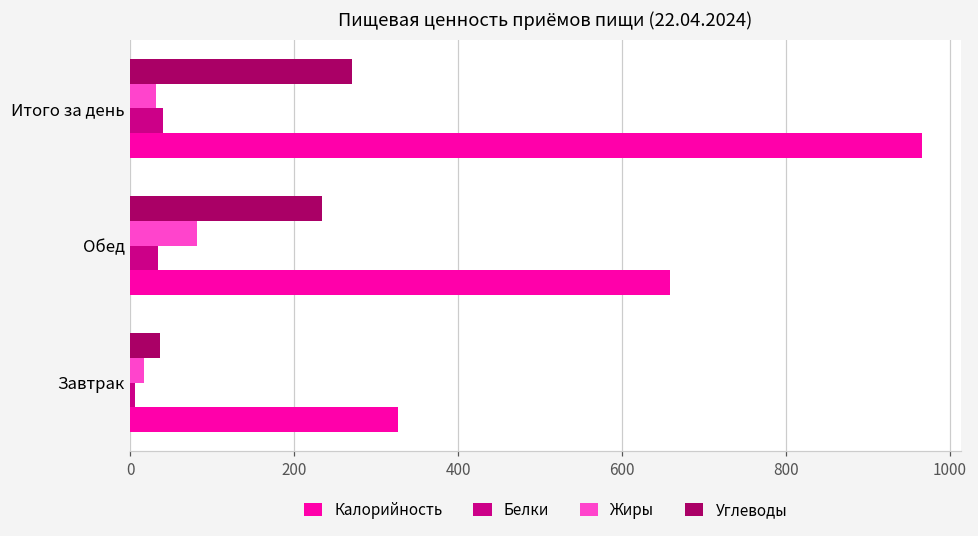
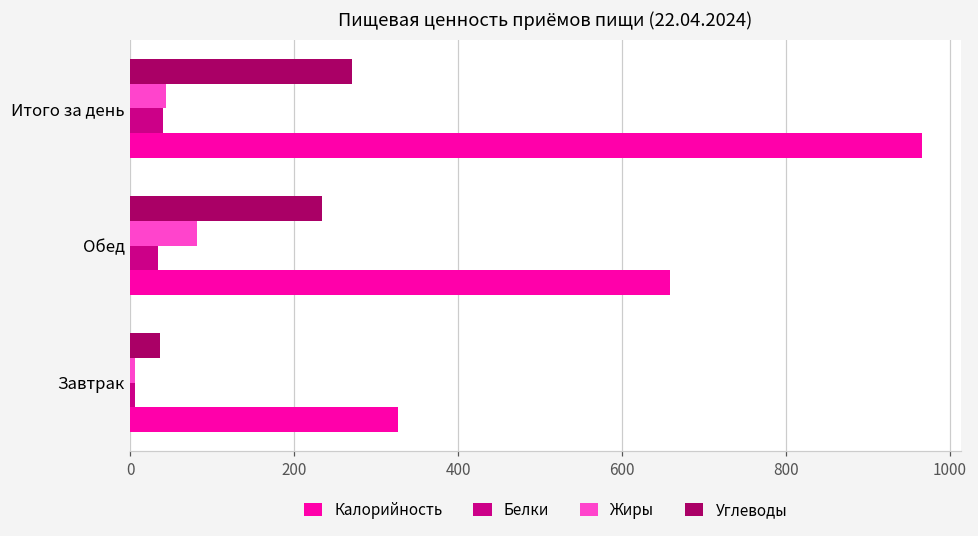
  {
    "Калорийность": {
      "Итого за день": 970,
      "Обед": 660,
      "Завтрак": 330
    },
    "Жиры": {
-     "Итого за день": 30,
+     "Итого за день": 40,
      "Обед": 80,
-     "Завтрак": 20
+     "Завтрак": 10
    }
  }
